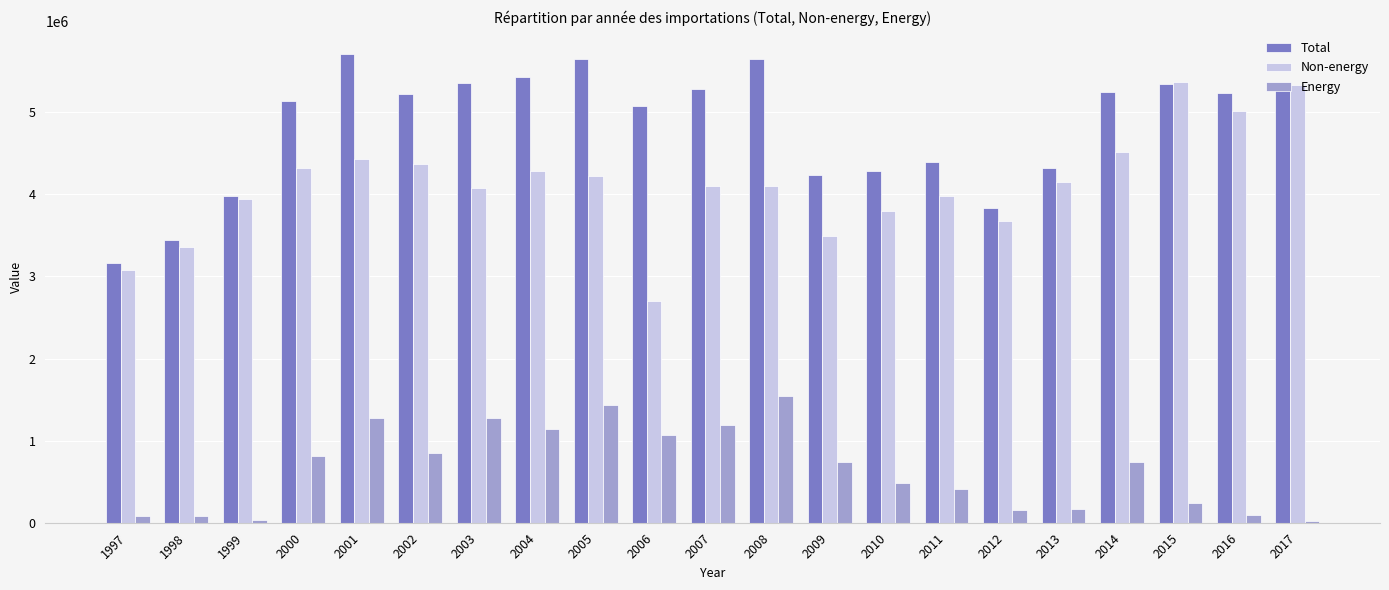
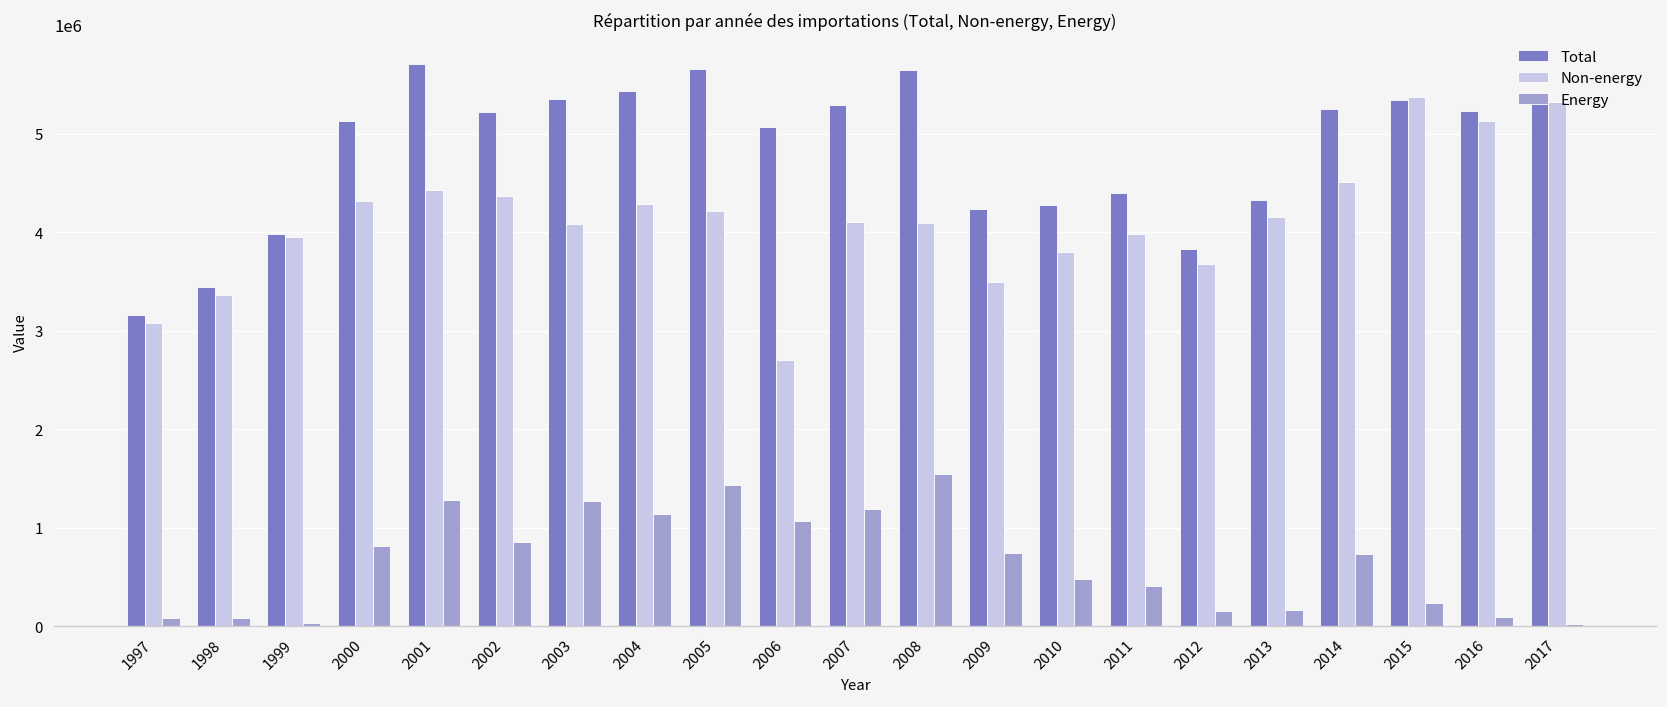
  {
    "Non-energy": {
      "1997": 3100000,
      "1998": 3400000,
      "1999": 3900000,
      "2000": 4300000,
      "2001": 4400000,
      "2002": 4400000,
      "2003": 4100000,
      "2004": 4300000,
      "2005": 4200000,
      "2006": 2700000,
      "2007": 4100000,
      "2008": 4100000,
      "2009": 3500000,
      "2010": 3800000,
      "2011": 4000000,
      "2012": 3700000,
      "2013": 4200000,
      "2014": 4500000,
      "2015": 5400000,
-     "2016": 5000000,
+     "2016": 5100000,
      "2017": 5300000
    }
  }
